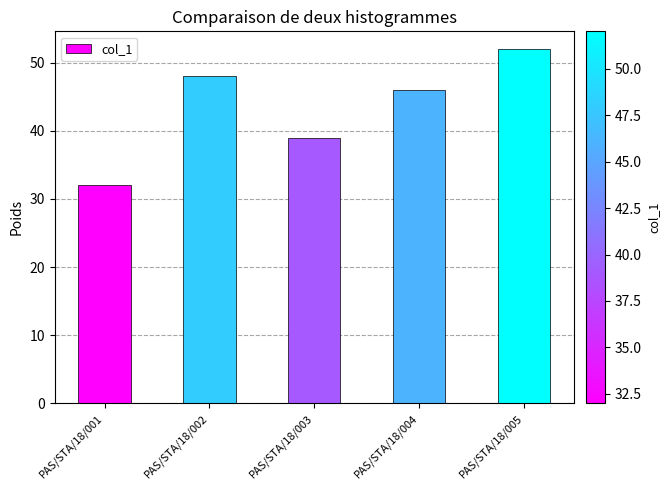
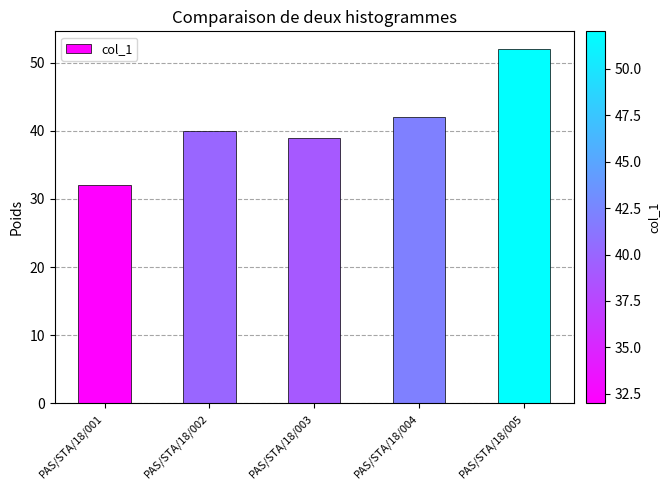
  {
    "PAS/STA/18/001": 32,
-   "PAS/STA/18/002": 48,
+   "PAS/STA/18/002": 40,
    "PAS/STA/18/003": 39,
-   "PAS/STA/18/004": 46,
+   "PAS/STA/18/004": 42,
    "PAS/STA/18/005": 52
  }
